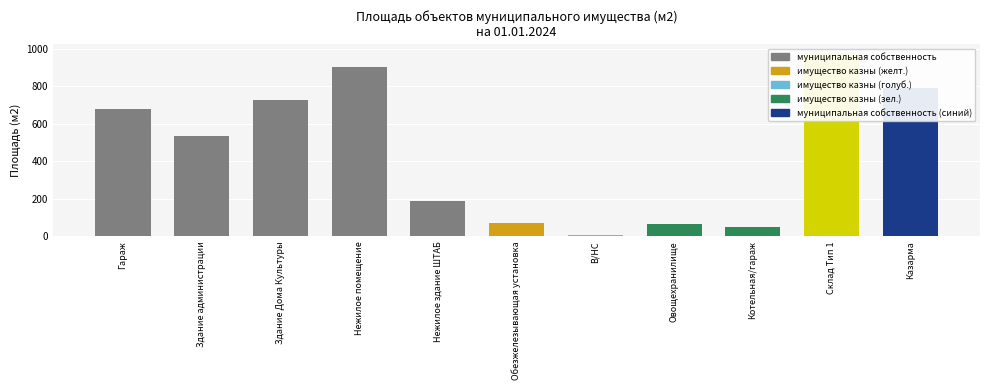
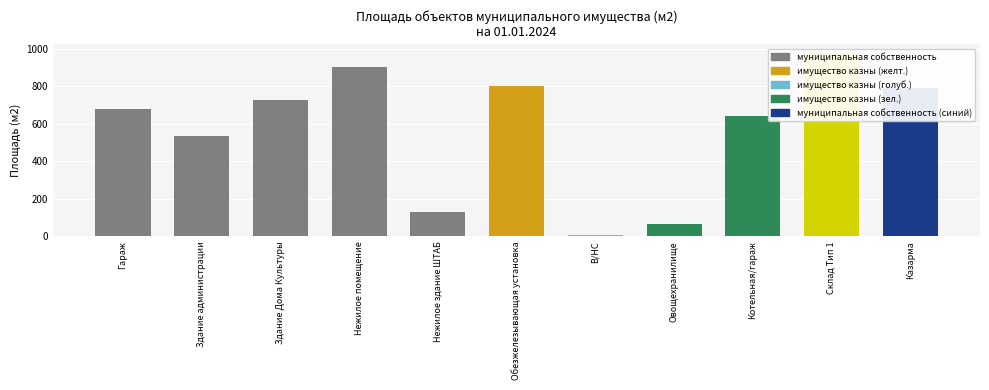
  {
    "Гараж": 680,
    "Здание администрации": 530,
    "Здание Дома Культуры": 730,
    "Нежилое помещение": 900,
-   "Нежилое здание ШТАБ": 190,
-   "Обезжелезывающая установка": 70,
+   "Нежилое здание ШТАБ": 130,
+   "Обезжелезывающая установка": 800,
    "Овощехранилище": 70,
-   "Котельная/гараж": 50
+   "Котельная/гараж": 640
  }
